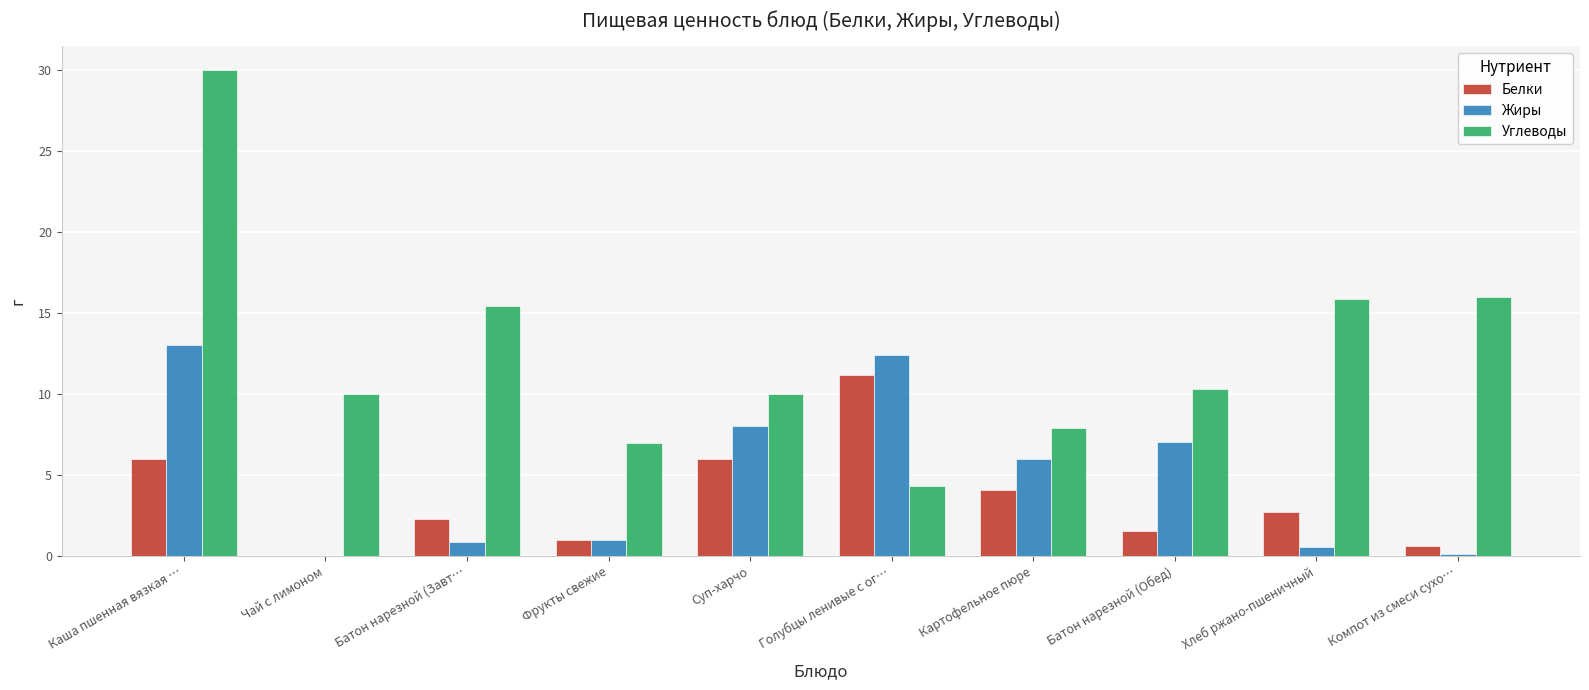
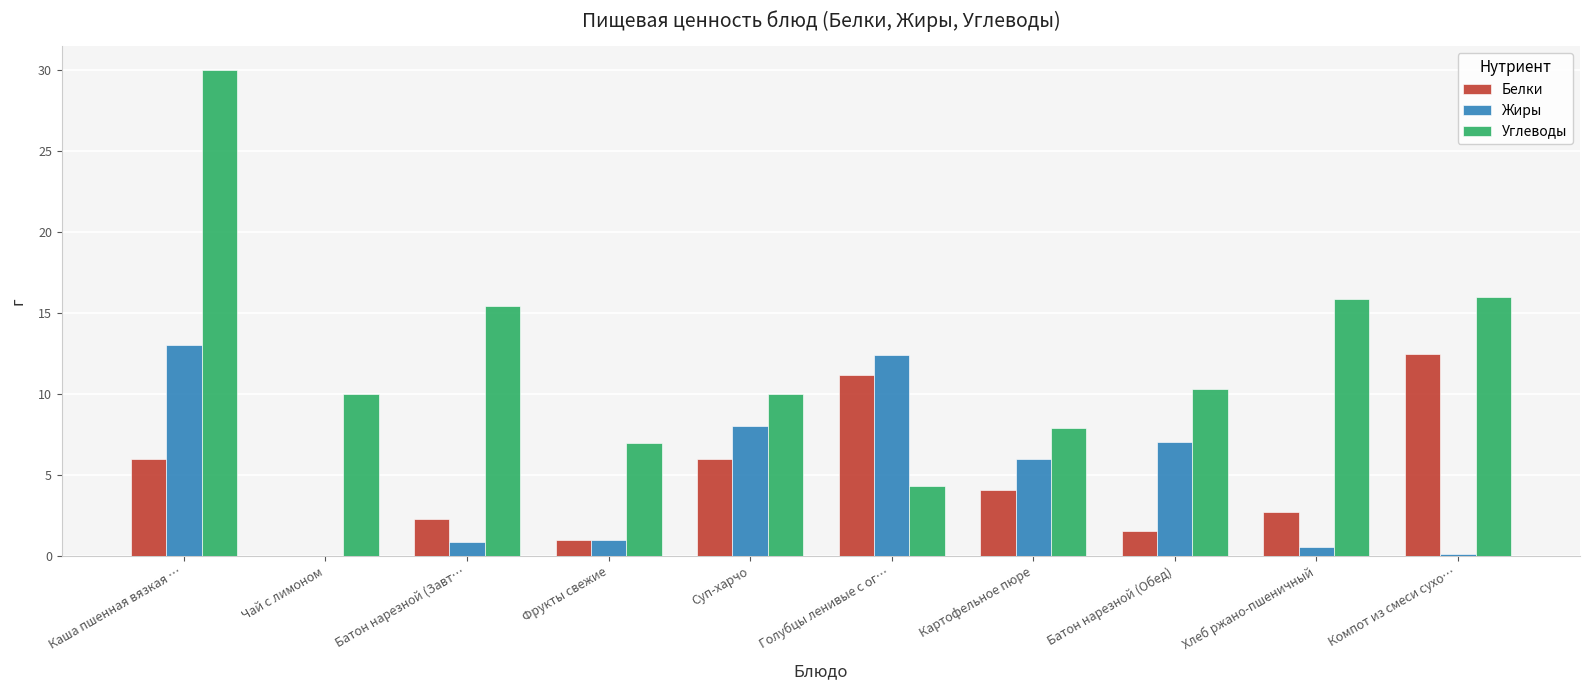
  {
    "Белки": {
      "Каша пшенная вязкая …": 6.0,
      "Чай с лимоном": 0.0,
      "Батон нарезной (Завт…": 2.3,
      "Фрукты свежие": 1.0,
      "Суп-харчо": 6.0,
      "Голубцы ленивые с ог…": 11.2,
      "Картофельное пюре": 4.1,
      "Батон нарезной (Обед)": 1.5,
      "Хлеб ржано-пшеничный": 2.7,
-     "Компот из смеси сухо…": 0.6
+     "Компот из смеси сухо…": 12.5
    },
    "Жиры": {
      "Каша пшенная вязкая …": 13.0,
      "Чай с лимоном": 0.0,
      "Батон нарезной (Завт…": 0.9,
      "Фрукты свежие": 1.0,
      "Суп-харчо": 8.0,
      "Голубцы ленивые с ог…": 12.4,
      "Картофельное пюре": 6.0,
      "Батон нарезной (Обед)": 7.0,
      "Хлеб ржано-пшеничный": 0.5
    },
    "Углеводы": {
      "Каша пшенная вязкая …": 30.0,
      "Чай с лимоном": 10.0,
      "Батон нарезной (Завт…": 15.4,
      "Фрукты свежие": 7.0,
      "Суп-харчо": 10.0,
      "Голубцы ленивые с ог…": 4.3,
      "Картофельное пюре": 7.9,
      "Батон нарезной (Обед)": 10.3,
      "Хлеб ржано-пшеничный": 15.9,
      "Компот из смеси сухо…": 16.0
    }
  }
